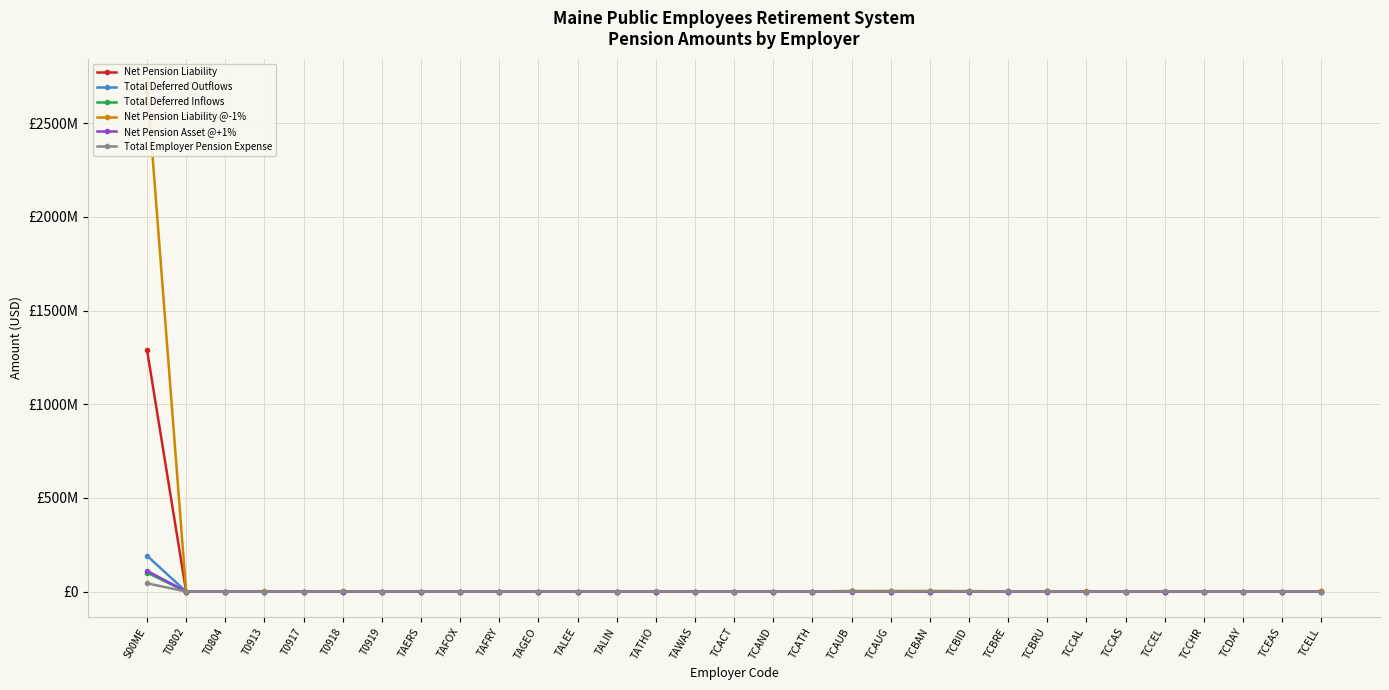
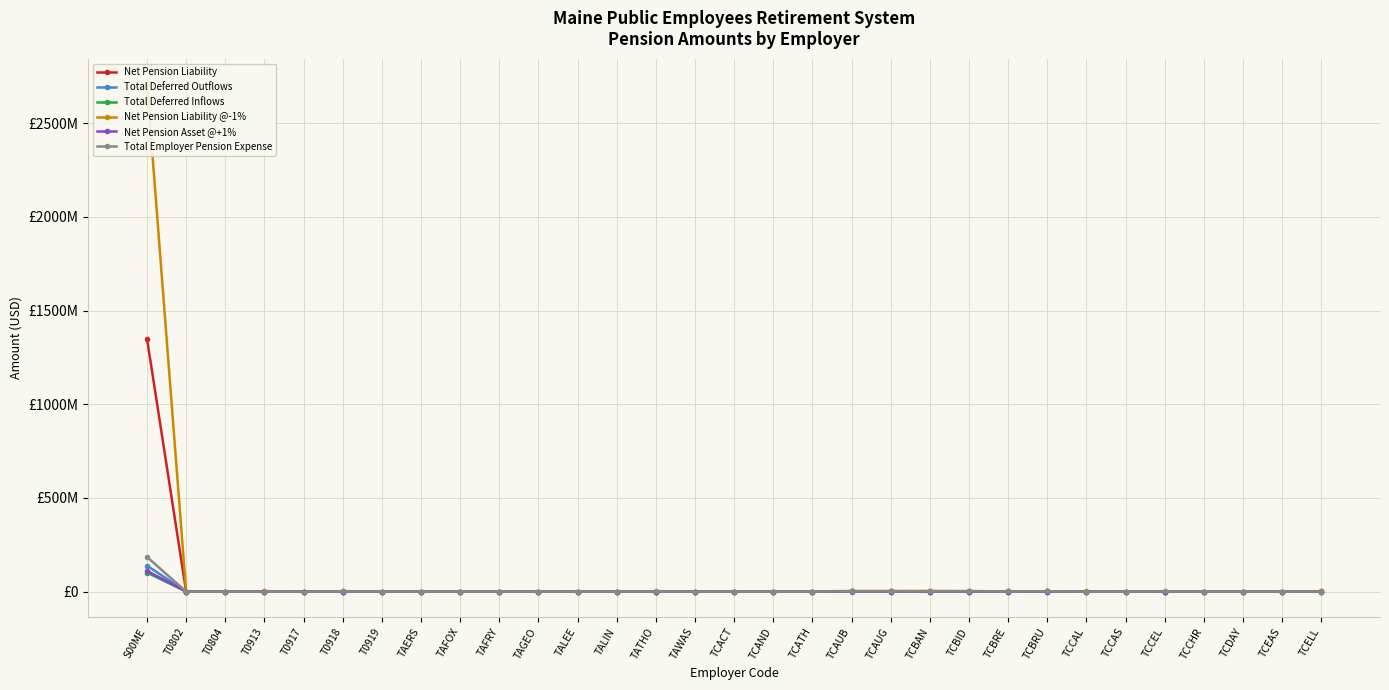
  {
    "Net Pension Liability": {
-     "S00ME": "£1290000000"
+     "S00ME": "£1350000000"
    },
    "Total Deferred Outflows": {
-     "S00ME": "£190000000"
+     "S00ME": "£140000000"
    },
    "Total Employer Pension Expense": {
-     "S00ME": "£40000000"
+     "S00ME": "£180000000"
    }
  }
